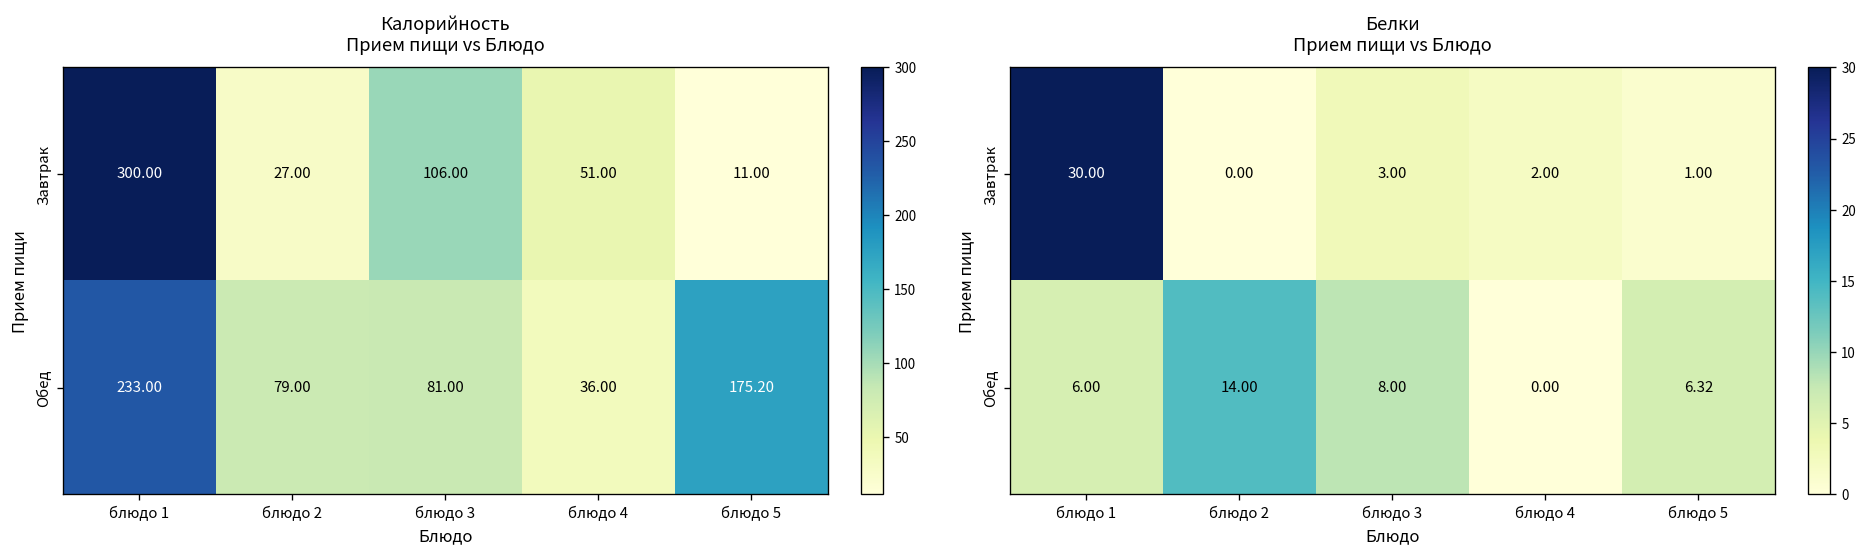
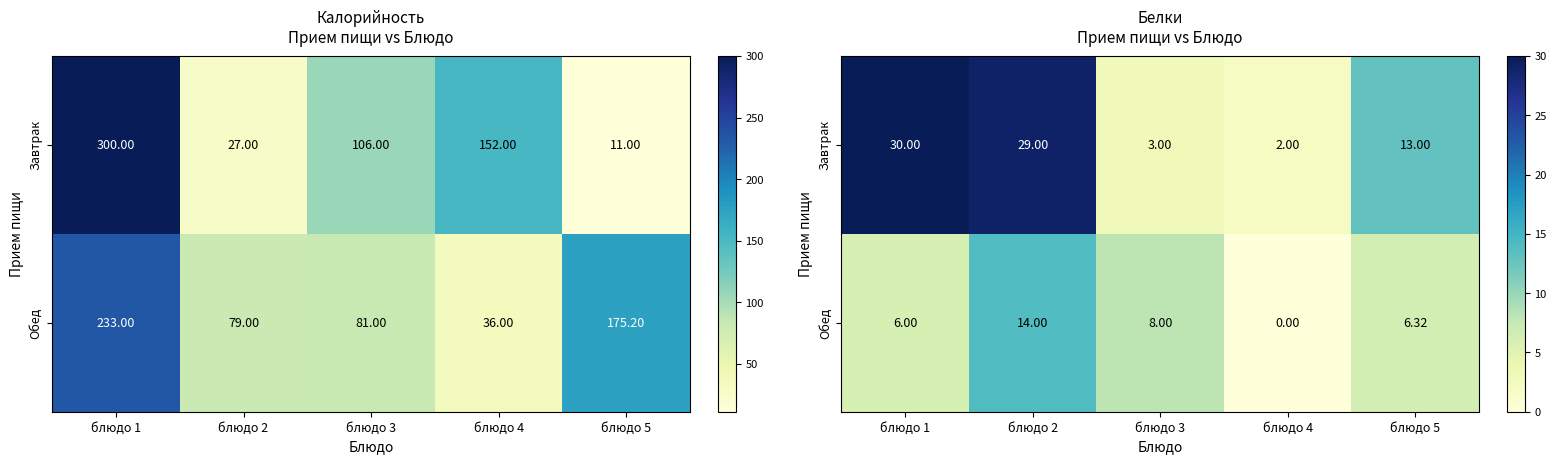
  {
    "Калорийность Прием пищи vs Блюдо": {
      "Завтрак": {
        "блюдо 1": 300.00,
        "блюдо 2": 27.00,
        "блюдо 3": 106.00,
-       "блюдо 4": 51.00,
+       "блюдо 4": 152.00,
        "блюдо 5": 11.00
      },
      "Обед": {
        "блюдо 1": 233.00,
        "блюдо 2": 79.00,
        "блюдо 3": 81.00,
        "блюдо 4": 36.00,
        "блюдо 5": 175.20
      }
    },
    "Белки Прием пищи vs Блюдо": {
      "Завтрак": {
        "блюдо 1": 30.00,
-       "блюдо 2": 0.00,
+       "блюдо 2": 29.00,
        "блюдо 3": 3.00,
        "блюдо 4": 2.00,
-       "блюдо 5": 1.00
+       "блюдо 5": 13.00
      },
      "Обед": {
        "блюдо 1": 6.00,
        "блюдо 2": 14.00,
        "блюдо 3": 8.00,
        "блюдо 4": 0.00,
        "блюдо 5": 6.32
      }
    }
  }
